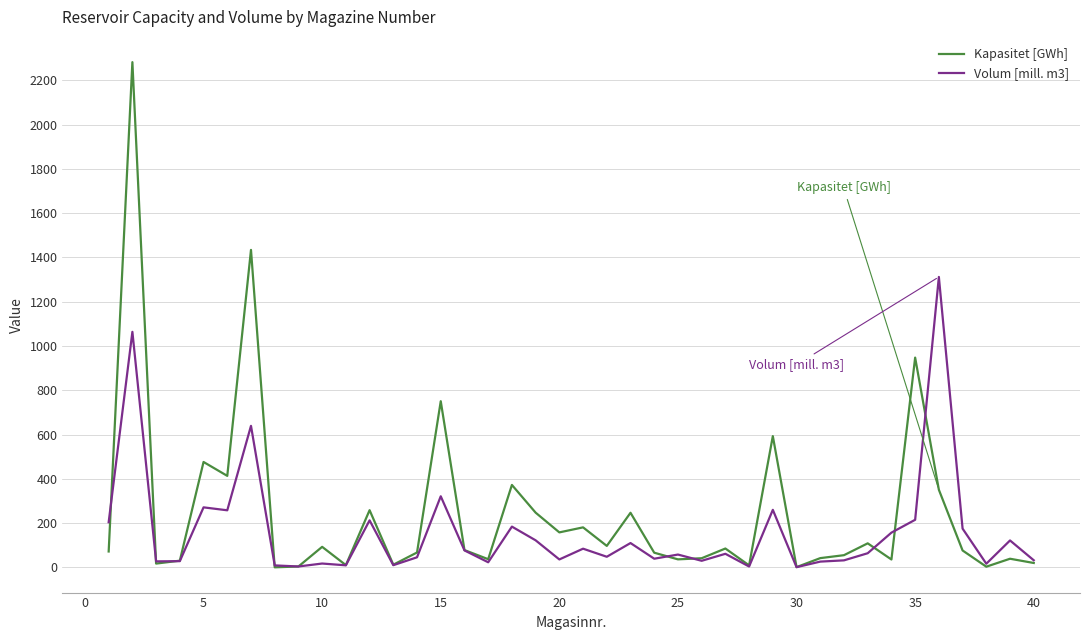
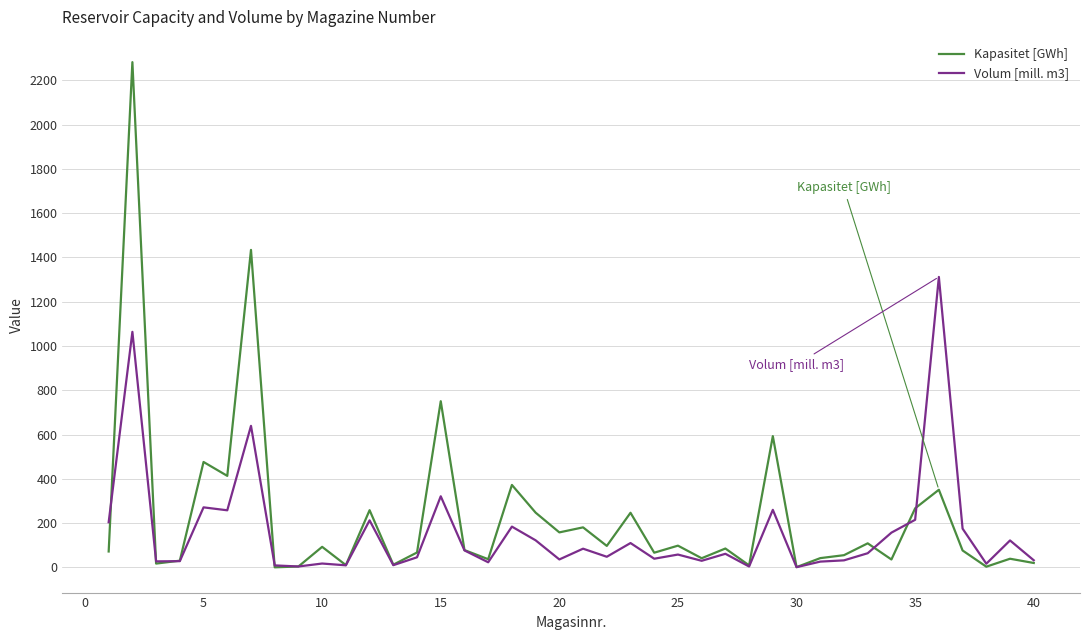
  {
    "Kapasitet [GWh]": {
      "5": 480,
      "10": 90,
      "15": 750,
      "20": 160,
-     "25": 40,
-     "35": 950,
+     "25": 100,
+     "35": 270,
      "40": 20
    },
    "Volum [mill. m3]": {
      "5": 270,
      "10": 20,
      "15": 320,
      "20": 40,
      "25": 60,
      "35": 220,
      "40": 30
    }
  }
